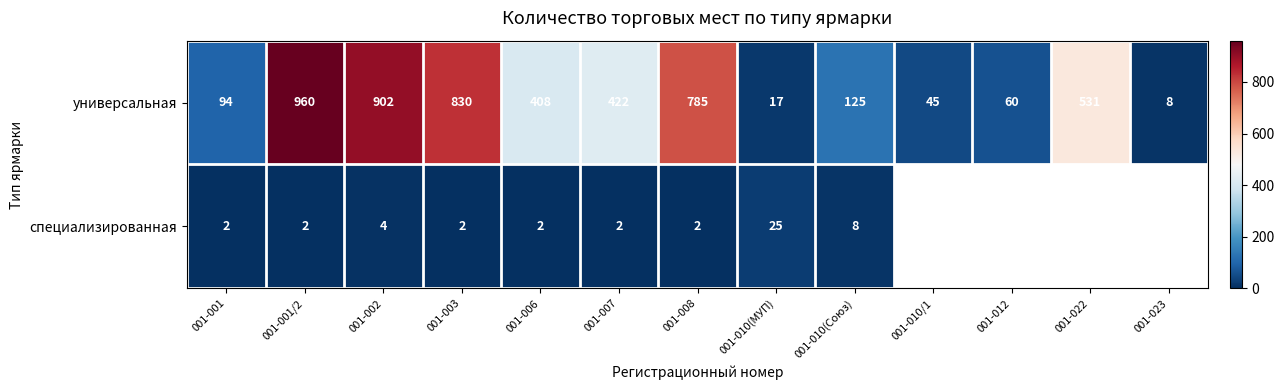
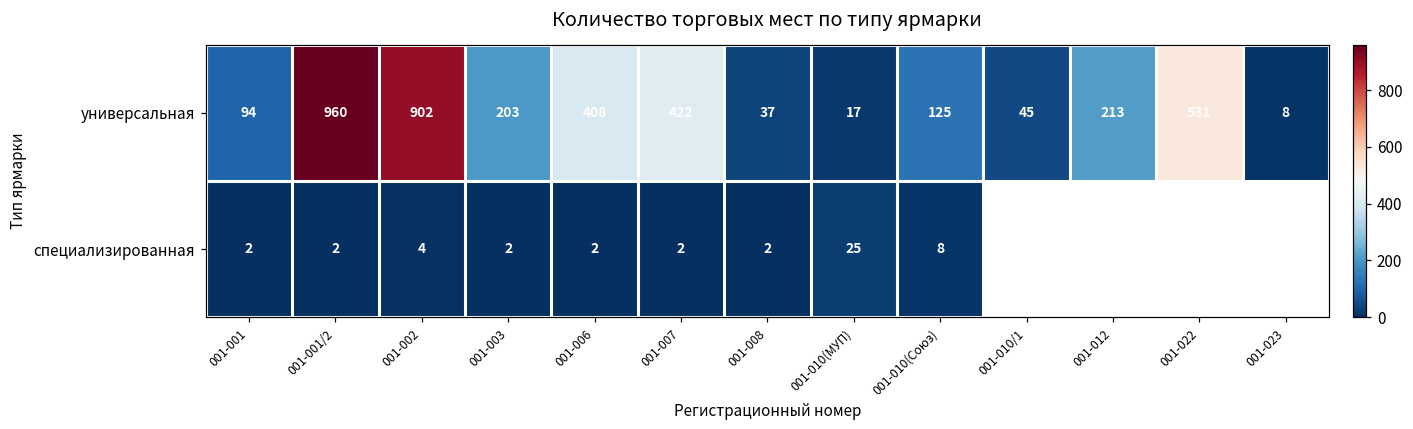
  {
    "универсальная": {
      "001-001": 94,
      "001-001/2": 960,
      "001-002": 902,
-     "001-003": 830,
-     "001-008": 785,
+     "001-003": 203,
+     "001-008": 37,
      "001-010(МУП)": 17,
      "001-010(Союз)": 125,
      "001-010/1": 45,
-     "001-012": 60,
+     "001-012": 213,
      "001-023": 8
    },
    "специализированная": {
      "001-001": 2,
      "001-001/2": 2,
      "001-002": 4,
      "001-003": 2,
      "001-006": 2,
      "001-007": 2,
      "001-008": 2,
      "001-010(МУП)": 25,
      "001-010(Союз)": 8
    }
  }
